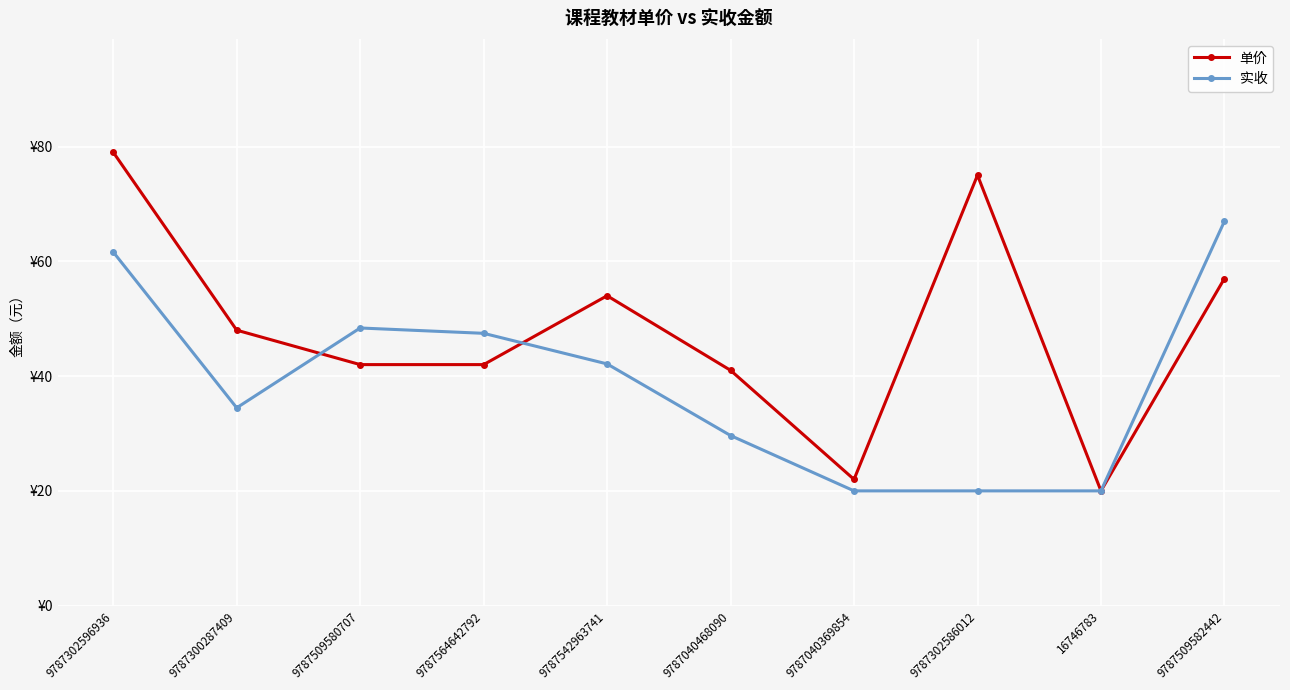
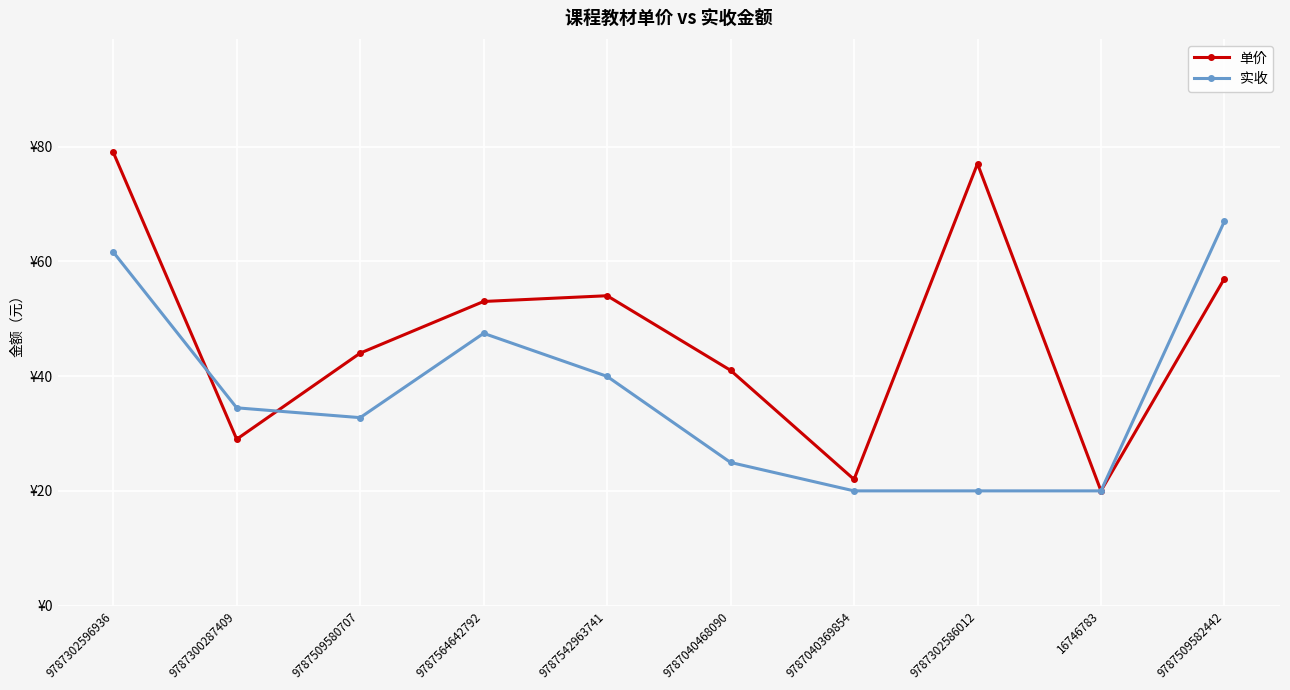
  {
    "单价": {
      "9787302596936": "¥79",
-     "9787300287409": "¥48",
-     "9787509580707": "¥42",
-     "9787564642792": "¥42",
+     "9787300287409": "¥29",
+     "9787509580707": "¥44",
+     "9787564642792": "¥53",
      "9787542963741": "¥54",
      "9787040468090": "¥41",
      "9787040369854": "¥22",
-     "9787302586012": "¥75",
+     "9787302586012": "¥77",
      "9787509582442": "¥57"
    },
    "实收": {
      "9787302596936": "¥62",
      "9787300287409": "¥34",
-     "9787509580707": "¥48",
+     "9787509580707": "¥33",
      "9787564642792": "¥47",
-     "9787542963741": "¥42",
-     "9787040468090": "¥30",
+     "9787542963741": "¥40",
+     "9787040468090": "¥25",
      "9787040369854": "¥20",
      "9787302586012": "¥20",
      "9787509582442": "¥67"
    }
  }
